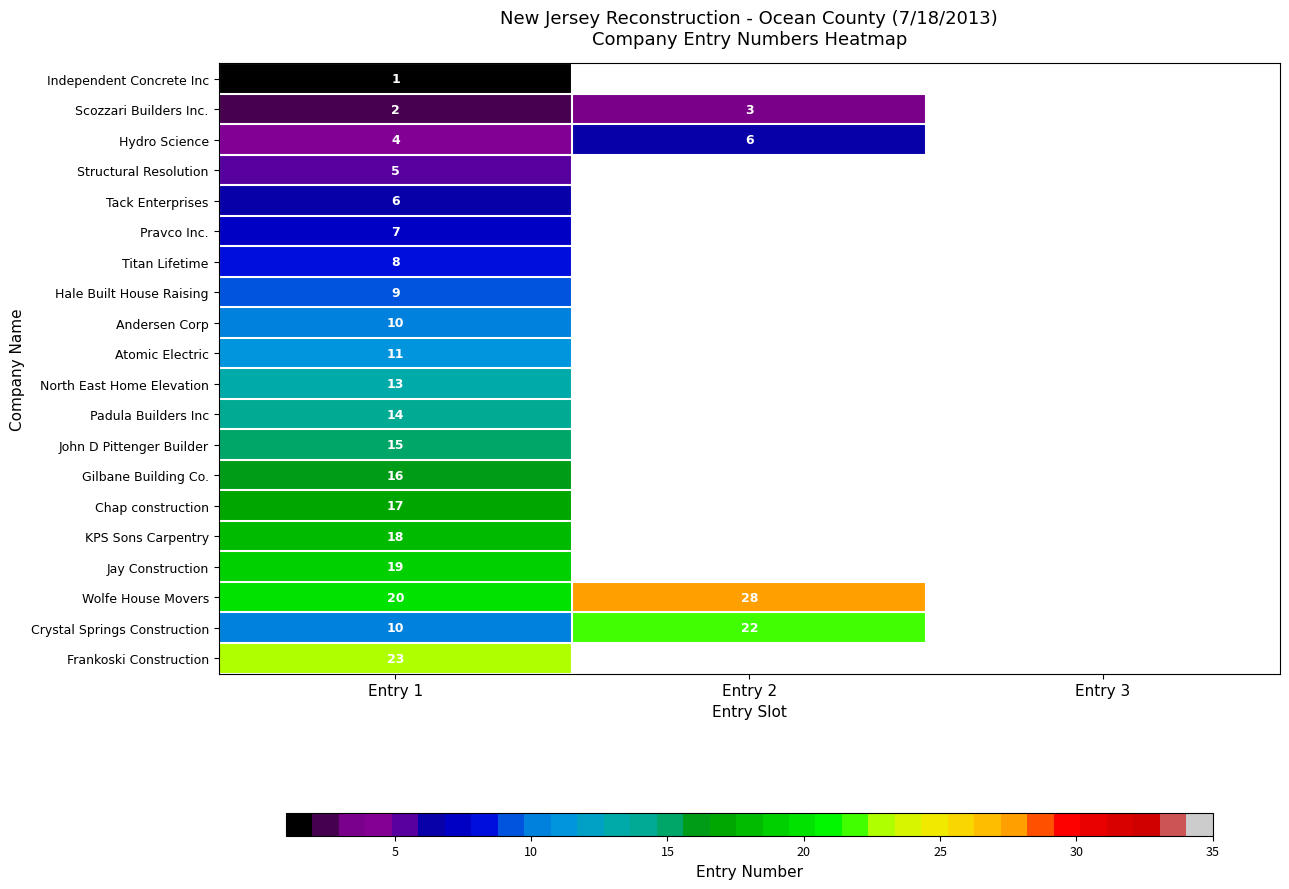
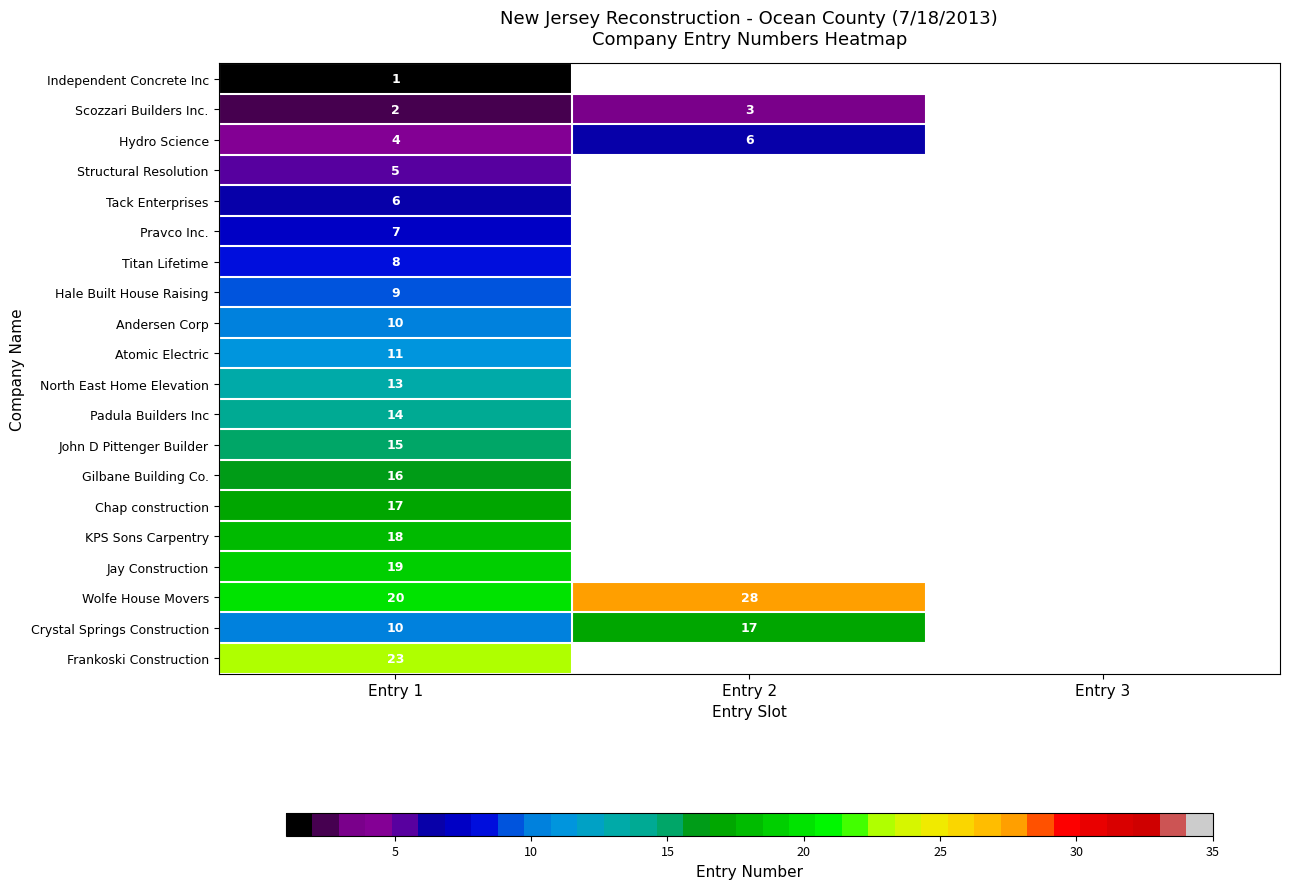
  {
    "Independent Concrete Inc": {
      "Entry 1": 1
    },
    "Scozzari Builders Inc.": {
      "Entry 1": 2,
      "Entry 2": 3
    },
    "Hydro Science": {
      "Entry 1": 4,
      "Entry 2": 6
    },
    "Structural Resolution": {
      "Entry 1": 5
    },
    "Tack Enterprises": {
      "Entry 1": 6
    },
    "Pravco Inc.": {
      "Entry 1": 7
    },
    "Titan Lifetime": {
      "Entry 1": 8
    },
    "Hale Built House Raising": {
      "Entry 1": 9
    },
    "Andersen Corp": {
      "Entry 1": 10
    },
    "Atomic Electric": {
      "Entry 1": 11
    },
    "North East Home Elevation": {
      "Entry 1": 13
    },
    "Padula Builders Inc": {
      "Entry 1": 14
    },
    "John D Pittenger Builder": {
      "Entry 1": 15
    },
    "Gilbane Building Co.": {
      "Entry 1": 16
    },
    "Chap construction": {
      "Entry 1": 17
    },
    "KPS Sons Carpentry": {
      "Entry 1": 18
    },
    "Jay Construction": {
      "Entry 1": 19
    },
    "Wolfe House Movers": {
      "Entry 1": 20,
      "Entry 2": 28
    },
    "Crystal Springs Construction": {
      "Entry 1": 10,
-     "Entry 2": 22
+     "Entry 2": 17
    },
    "Frankoski Construction": {
      "Entry 1": 23
    }
  }
